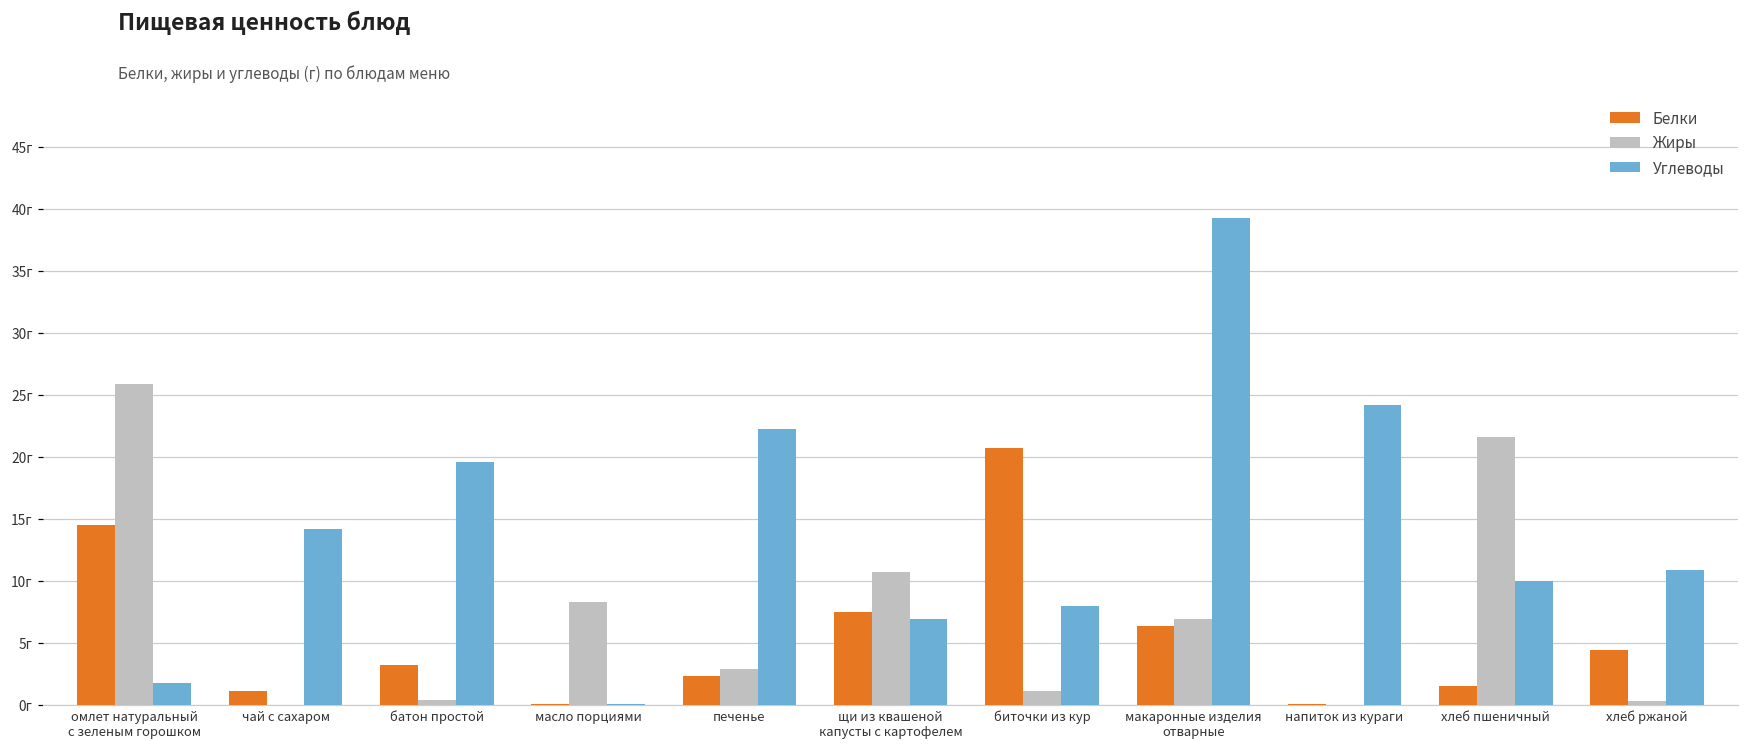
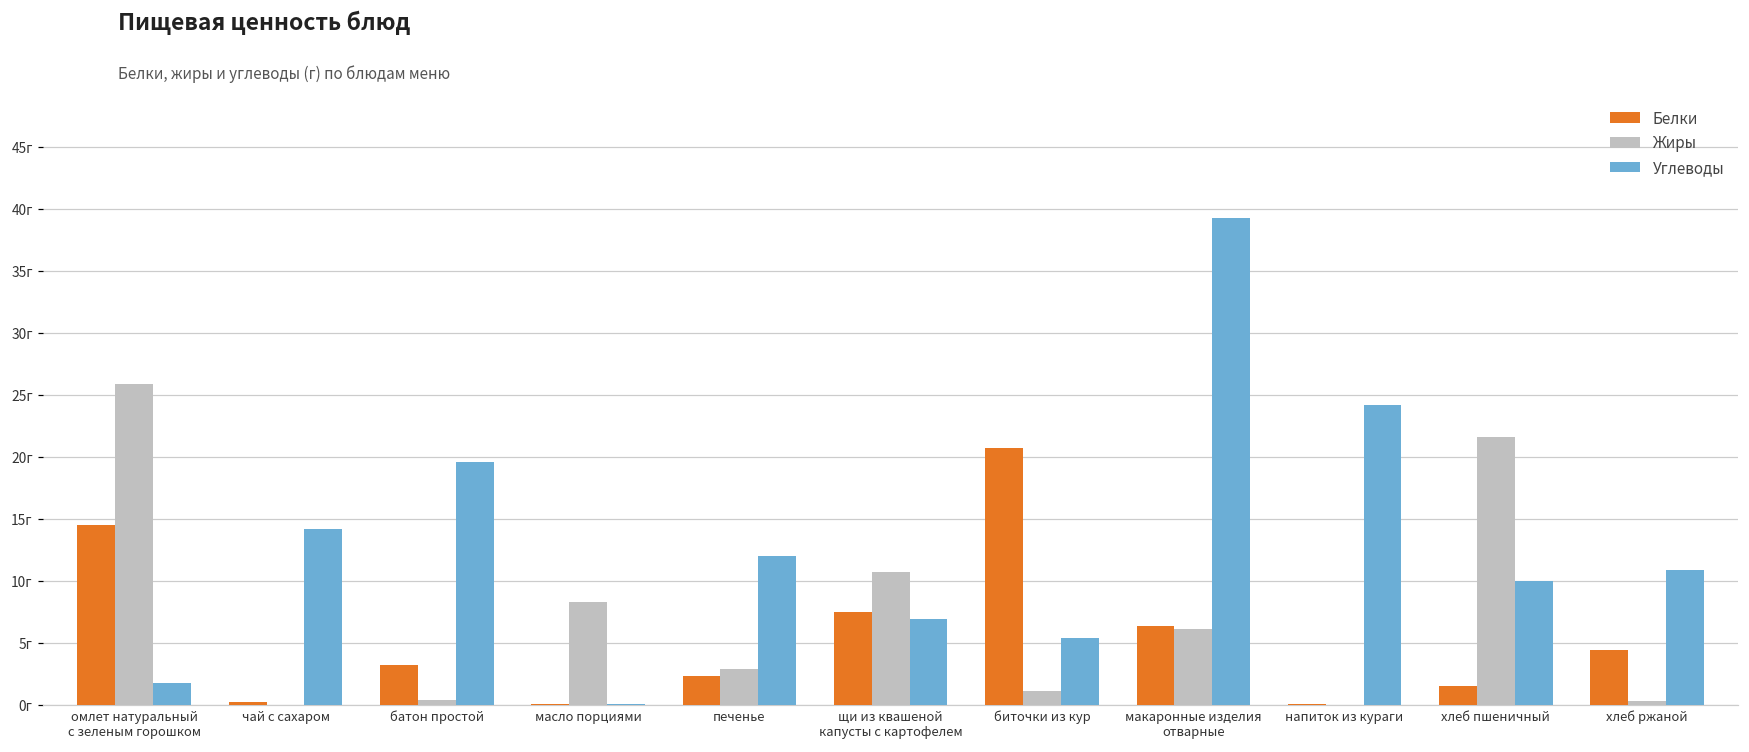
  {
    "Белки": {
      "омлет натуральный с зеленым горошком": "14.5г",
-     "чай с сахаром": "1.1г",
+     "чай с сахаром": "0.2г",
      "батон простой": "3.2г",
      "печенье": "2.3г",
      "щи из квашеной капусты с картофелем": "7.5г",
      "биточки из кур": "20.7г",
      "макаронные изделия отварные": "6.4г",
      "хлеб пшеничный": "1.5г",
      "хлеб ржаной": "4.4г"
    },
    "Жиры": {
      "омлет натуральный с зеленым горошком": "25.9г",
      "чай с сахаром": "0.0г",
      "батон простой": "0.4г",
      "масло порциями": "8.3г",
      "печенье": "2.9г",
      "щи из квашеной капусты с картофелем": "10.7г",
      "биточки из кур": "1.1г",
-     "макаронные изделия отварные": "6.9г",
+     "макаронные изделия отварные": "6.1г",
      "напиток из кураги": "0.0г",
      "хлеб пшеничный": "21.6г",
      "хлеб ржаной": "0.3г"
    },
    "Углеводы": {
      "омлет натуральный с зеленым горошком": "1.8г",
      "чай с сахаром": "14.2г",
      "батон простой": "19.6г",
-     "печенье": "22.3г",
+     "печенье": "12.0г",
      "щи из квашеной капусты с картофелем": "6.9г",
-     "биточки из кур": "8.0г",
+     "биточки из кур": "5.4г",
      "макаронные изделия отварные": "39.3г",
      "напиток из кураги": "24.2г",
      "хлеб пшеничный": "10.0г",
      "хлеб ржаной": "10.9г"
    }
  }
